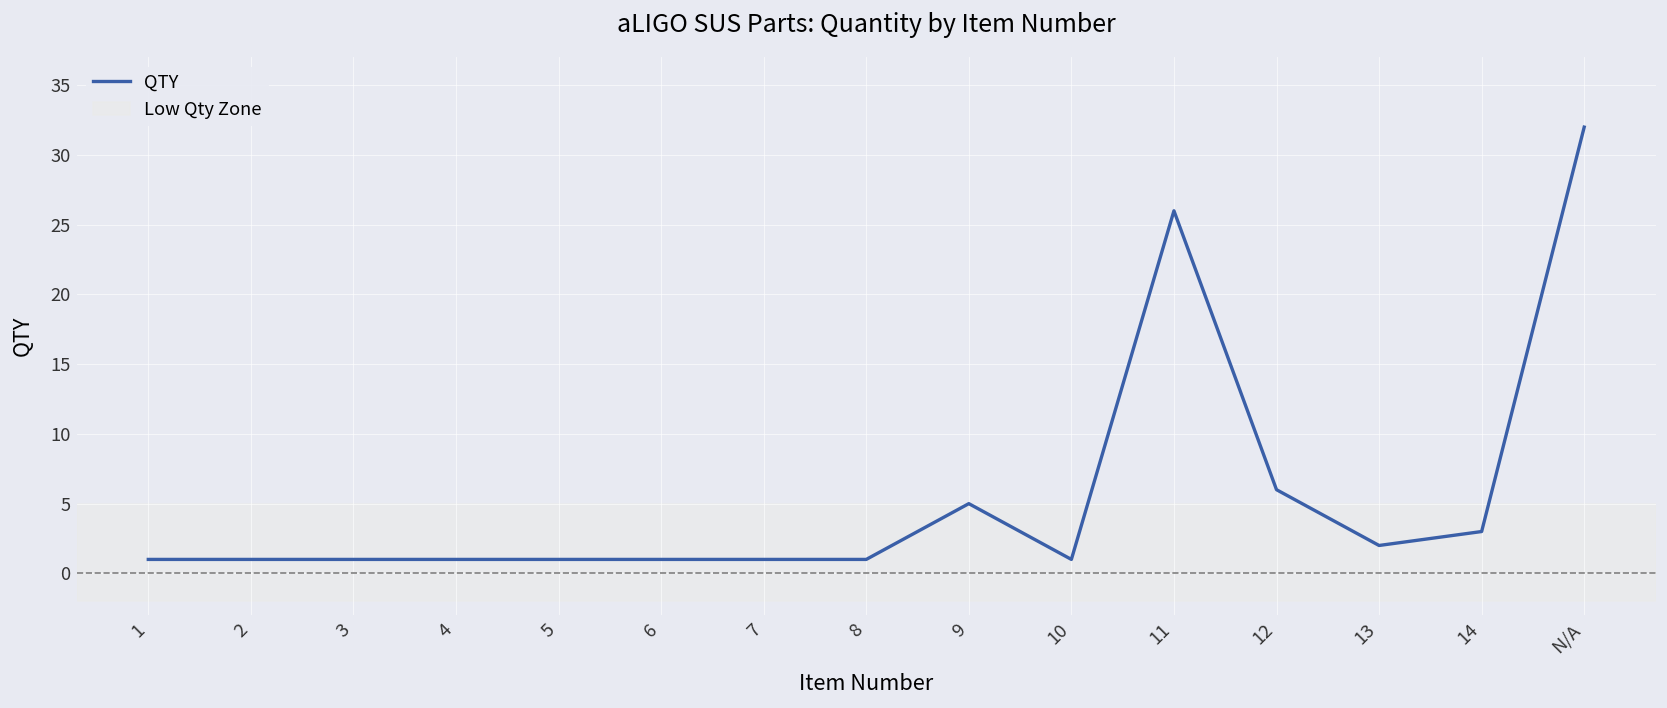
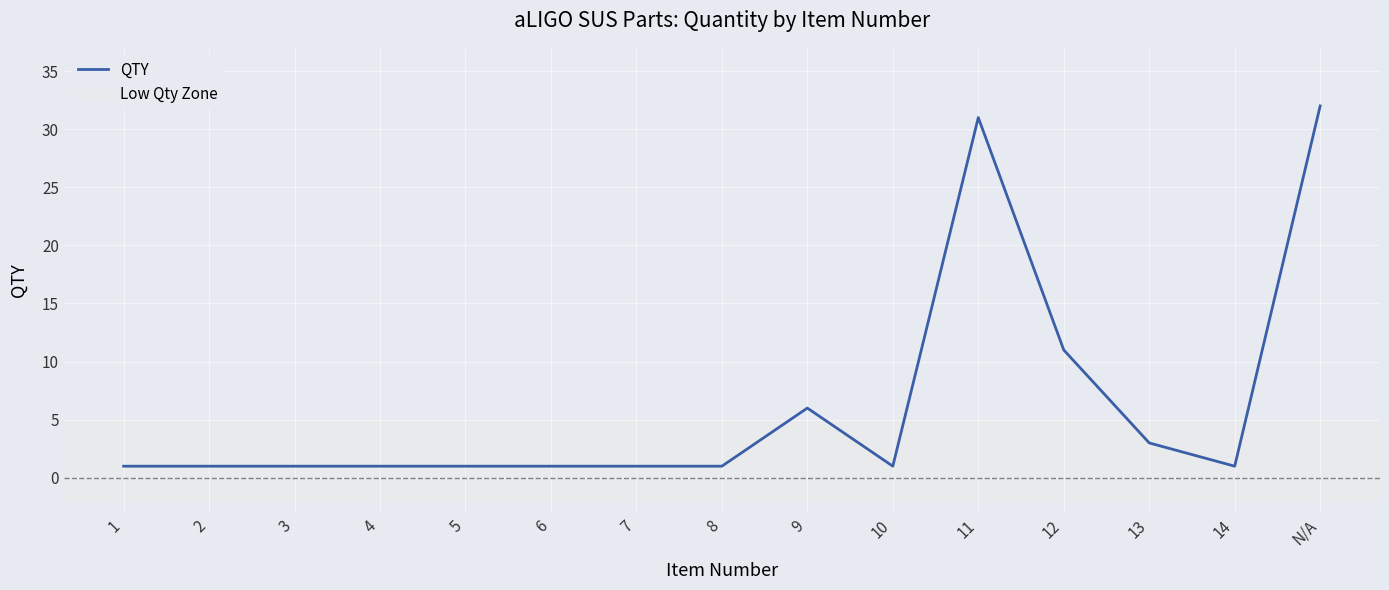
  {
    "1": 1,
    "2": 1,
    "3": 1,
    "4": 1,
    "5": 1,
    "6": 1,
    "7": 1,
    "8": 1,
-   "9": 5,
+   "9": 6,
    "10": 1,
-   "11": 26,
-   "12": 6,
-   "13": 2,
-   "14": 3,
+   "11": 31,
+   "12": 11,
+   "13": 3,
+   "14": 1,
    "N/A": 32
  }
